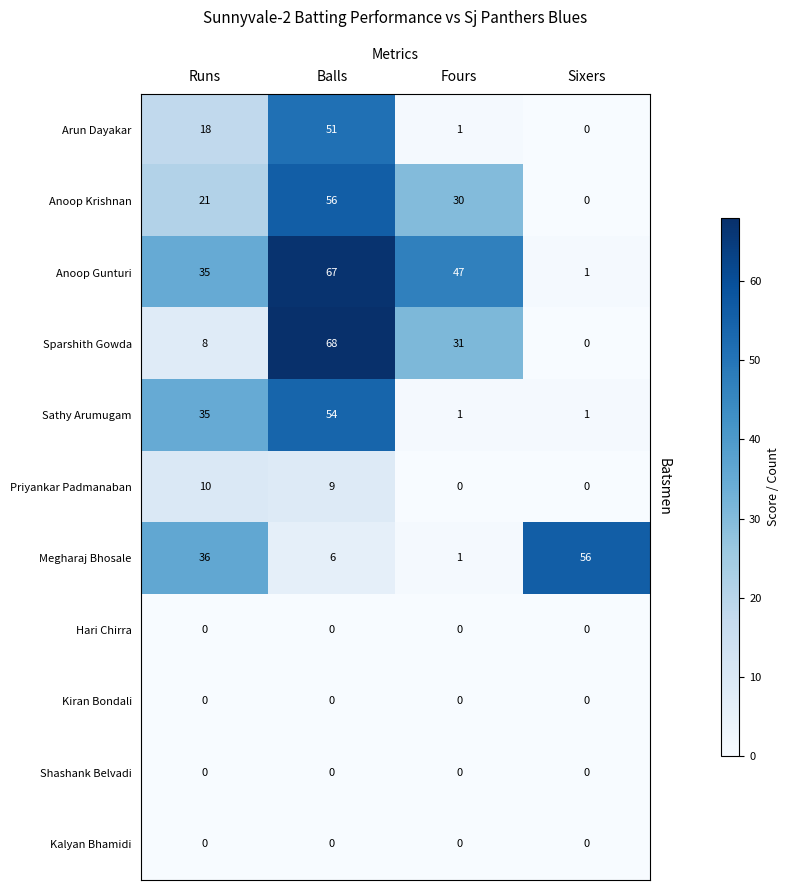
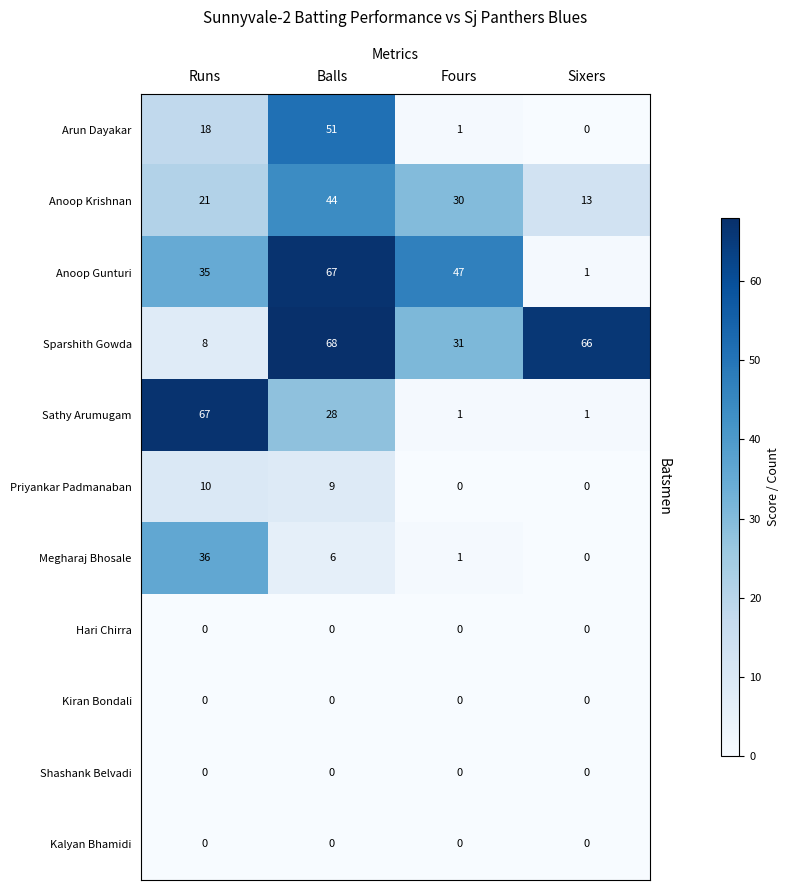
  {
    "Arun Dayakar": {
      "Runs": 18,
      "Balls": 51,
      "Fours": 1,
      "Sixers": 0
    },
    "Anoop Krishnan": {
      "Runs": 21,
-     "Balls": 56,
+     "Balls": 44,
      "Fours": 30,
-     "Sixers": 0
+     "Sixers": 13
    },
    "Anoop Gunturi": {
      "Runs": 35,
      "Balls": 67,
      "Fours": 47,
      "Sixers": 1
    },
    "Sparshith Gowda": {
      "Runs": 8,
      "Balls": 68,
      "Fours": 31,
-     "Sixers": 0
+     "Sixers": 66
    },
    "Sathy Arumugam": {
-     "Runs": 35,
-     "Balls": 54,
+     "Runs": 67,
+     "Balls": 28,
      "Fours": 1,
      "Sixers": 1
    },
    "Priyankar Padmanaban": {
      "Runs": 10,
      "Balls": 9,
      "Fours": 0,
      "Sixers": 0
    },
    "Megharaj Bhosale": {
      "Runs": 36,
      "Balls": 6,
      "Fours": 1,
-     "Sixers": 56
+     "Sixers": 0
    },
    "Hari Chirra": {
      "Runs": 0,
      "Balls": 0,
      "Fours": 0,
      "Sixers": 0
    },
    "Kiran Bondali": {
      "Runs": 0,
      "Balls": 0,
      "Fours": 0,
      "Sixers": 0
    },
    "Shashank Belvadi": {
      "Runs": 0,
      "Balls": 0,
      "Fours": 0,
      "Sixers": 0
    },
    "Kalyan Bhamidi": {
      "Runs": 0,
      "Balls": 0,
      "Fours": 0,
      "Sixers": 0
    }
  }
